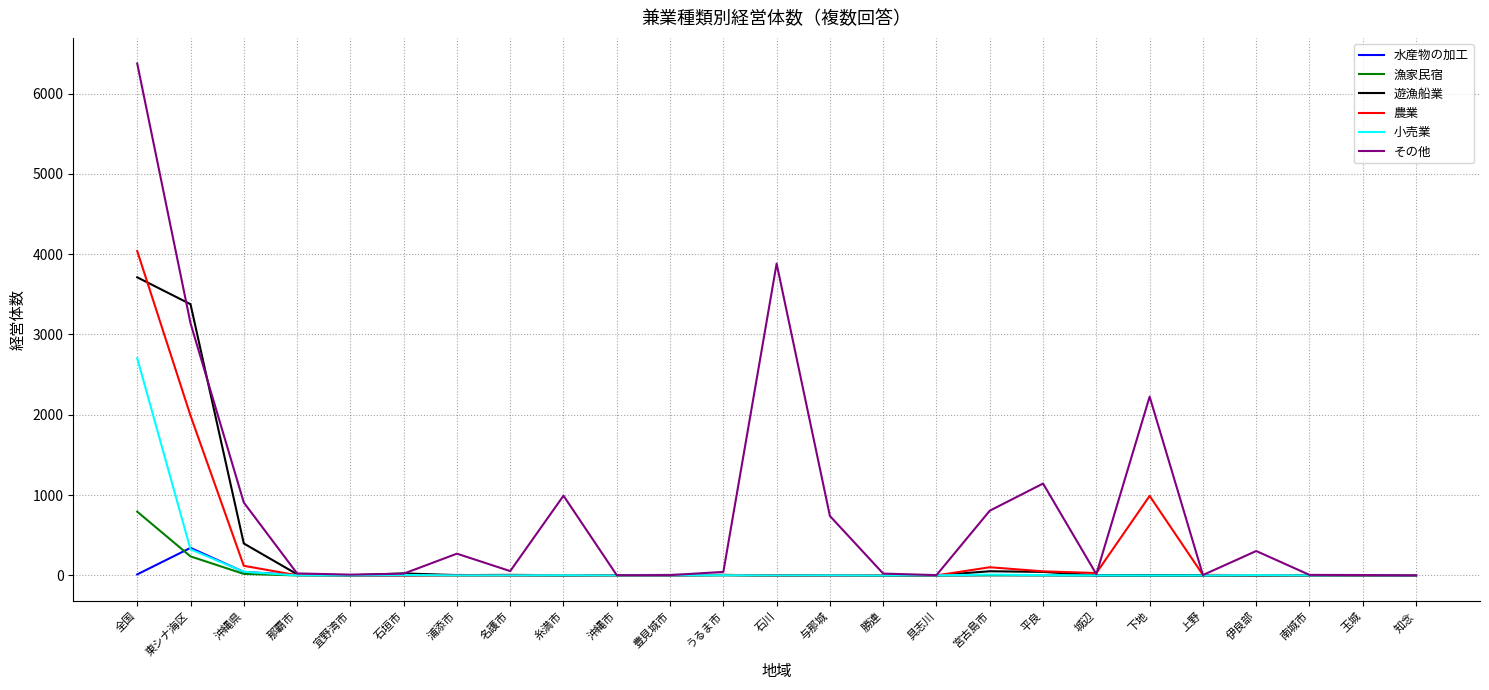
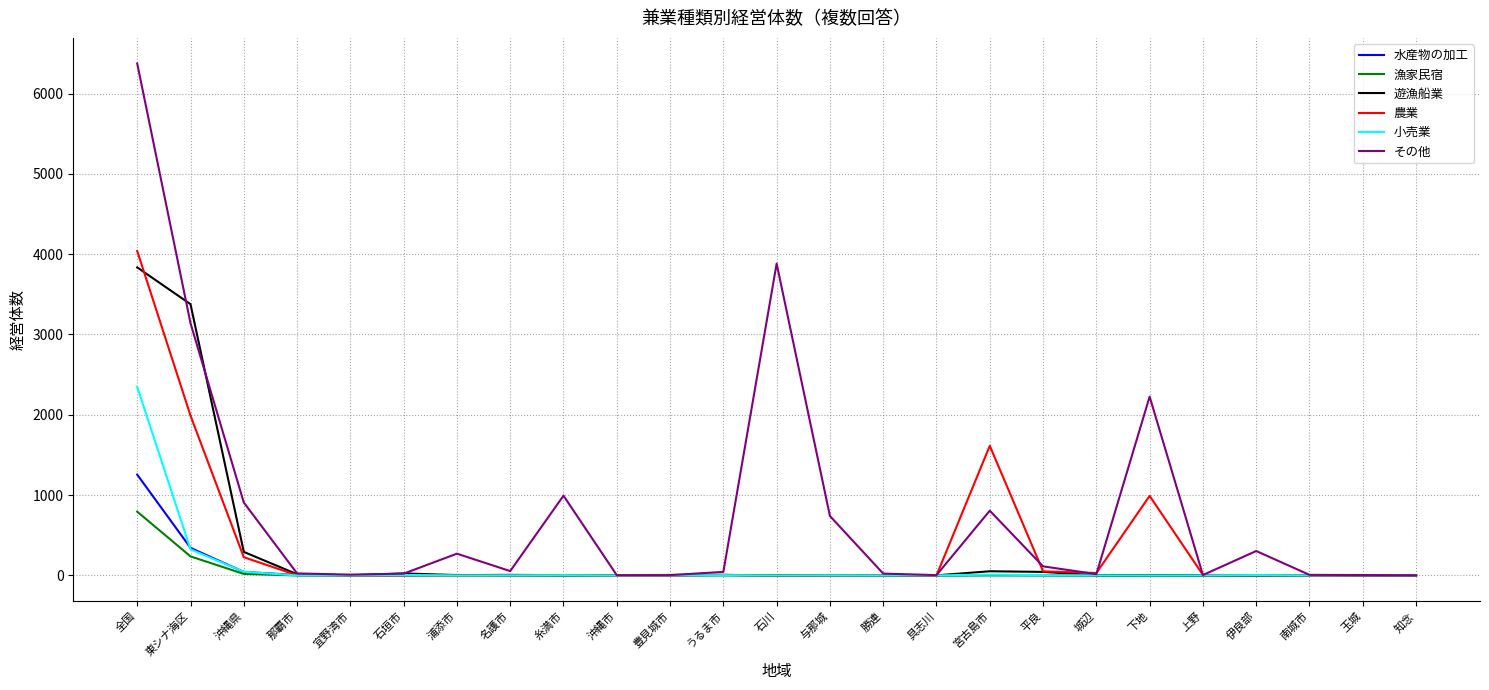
  {
    "水産物の加工": {
-     "全国": 0
+     "全国": 1300
    },
    "漁家民宿": {
      "全国": 800,
      "東シナ海区": 200
    },
    "遊漁船業": {
-     "全国": 3700,
+     "全国": 3800,
      "東シナ海区": 3400,
-     "沖縄県": 400,
+     "沖縄県": 300,
      "宮古島市": 100
    },
    "農業": {
      "全国": 4000,
      "東シナ海区": 2000,
-     "沖縄県": 100,
-     "宮古島市": 100,
+     "沖縄県": 200,
+     "宮古島市": 1600,
      "下地": 1000
    },
    "小売業": {
-     "全国": 2700
+     "全国": 2300
    },
    "その他": {
      "全国": 6400,
      "東シナ海区": 3100,
      "沖縄県": 900,
      "浦添市": 300,
      "名護市": 100,
      "糸満市": 1000,
      "うるま市": 0,
      "石川": 3900,
      "与那城": 700,
      "宮古島市": 800,
-     "平良": 1100,
+     "平良": 100,
      "下地": 2200,
      "伊良部": 300
    }
  }
